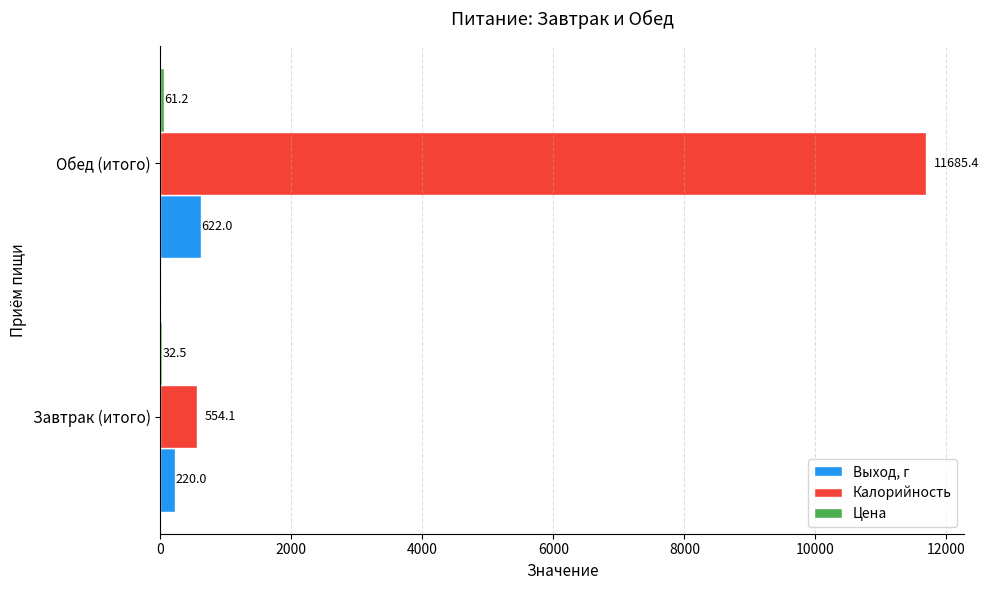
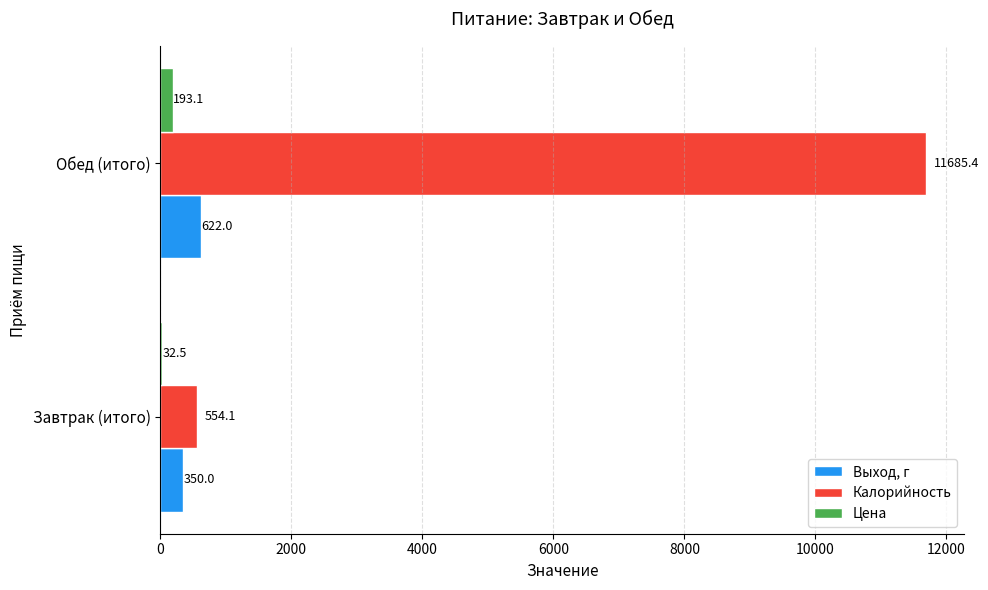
  {
    "Выход, г": {
      "Обед (итого)": 622.0,
-     "Завтрак (итого)": 220.0
+     "Завтрак (итого)": 350.0
    },
    "Калорийность": {
      "Обед (итого)": 11685.4,
      "Завтрак (итого)": 554.1
    },
    "Цена": {
-     "Обед (итого)": 61.2,
+     "Обед (итого)": 193.1,
      "Завтрак (итого)": 32.5
    }
  }
